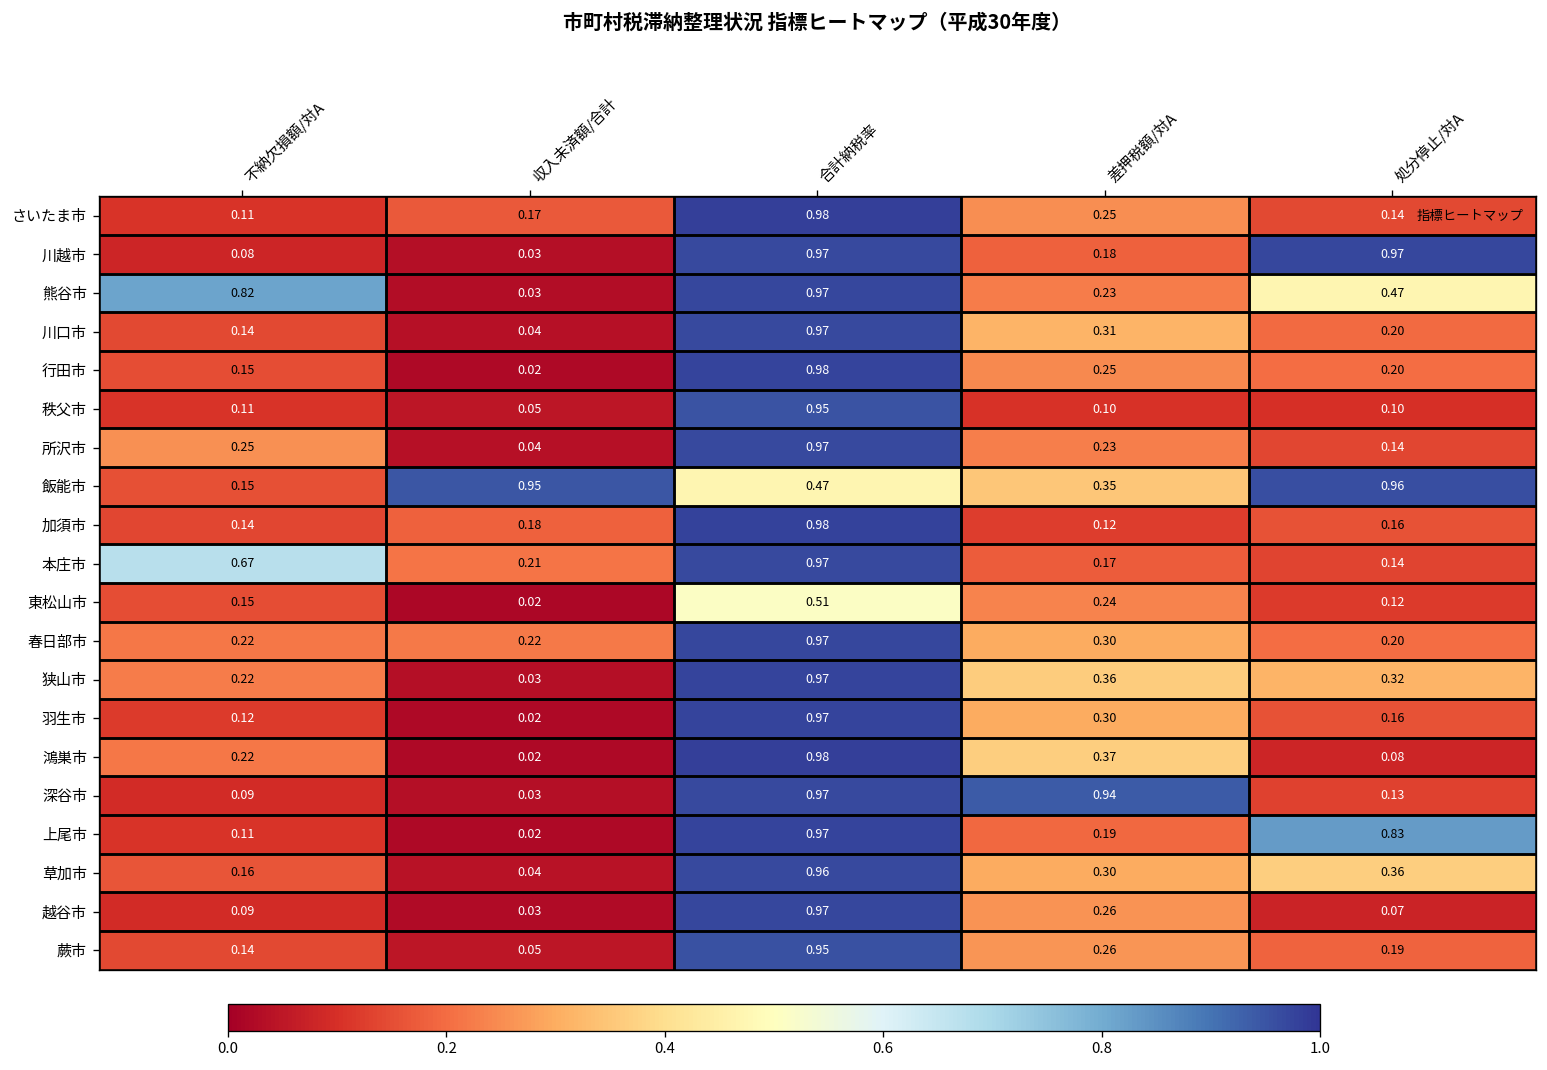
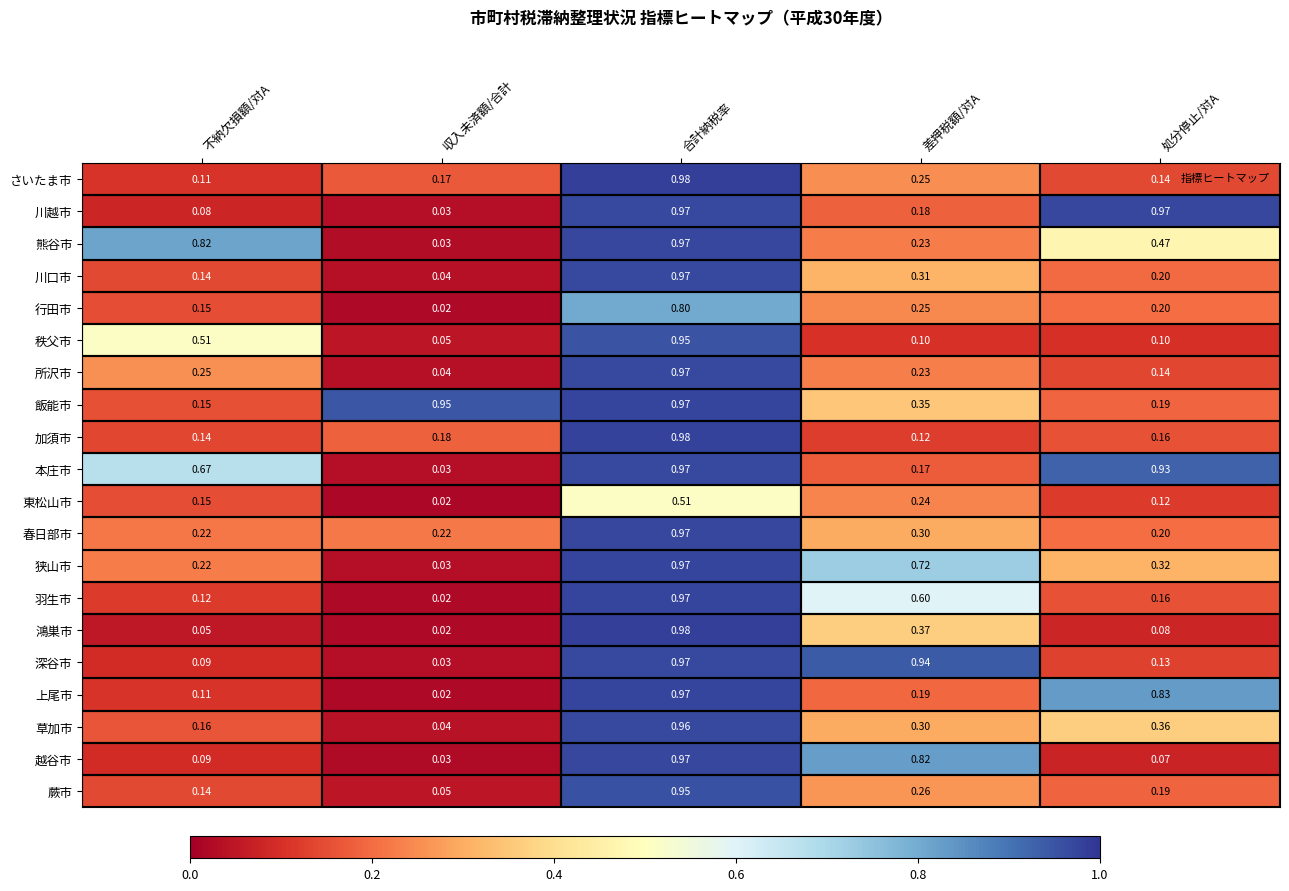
  {
    "さいたま市": {
      "不納欠損額/対A": 0.11,
      "収入未済額/合計": 0.17,
      "合計納税率": 0.98,
      "差押税額/対A": 0.25,
      "処分停止/対A": 0.14
    },
    "川越市": {
      "不納欠損額/対A": 0.08,
      "収入未済額/合計": 0.03,
      "合計納税率": 0.97,
      "差押税額/対A": 0.18,
      "処分停止/対A": 0.97
    },
    "熊谷市": {
      "不納欠損額/対A": 0.82,
      "収入未済額/合計": 0.03,
      "合計納税率": 0.97,
      "差押税額/対A": 0.23,
      "処分停止/対A": 0.47
    },
    "川口市": {
      "不納欠損額/対A": 0.14,
      "収入未済額/合計": 0.04,
      "合計納税率": 0.97,
      "差押税額/対A": 0.31,
      "処分停止/対A": 0.20
    },
    "行田市": {
      "不納欠損額/対A": 0.15,
      "収入未済額/合計": 0.02,
-     "合計納税率": 0.98,
+     "合計納税率": 0.80,
      "差押税額/対A": 0.25,
      "処分停止/対A": 0.20
    },
    "秩父市": {
-     "不納欠損額/対A": 0.11,
+     "不納欠損額/対A": 0.51,
      "収入未済額/合計": 0.05,
      "合計納税率": 0.95,
      "差押税額/対A": 0.10,
      "処分停止/対A": 0.10
    },
    "所沢市": {
      "不納欠損額/対A": 0.25,
      "収入未済額/合計": 0.04,
      "合計納税率": 0.97,
      "差押税額/対A": 0.23,
      "処分停止/対A": 0.14
    },
    "飯能市": {
      "不納欠損額/対A": 0.15,
      "収入未済額/合計": 0.95,
-     "合計納税率": 0.47,
+     "合計納税率": 0.97,
      "差押税額/対A": 0.35,
-     "処分停止/対A": 0.96
+     "処分停止/対A": 0.19
    },
    "加須市": {
      "不納欠損額/対A": 0.14,
      "収入未済額/合計": 0.18,
      "合計納税率": 0.98,
      "差押税額/対A": 0.12,
      "処分停止/対A": 0.16
    },
    "本庄市": {
      "不納欠損額/対A": 0.67,
-     "収入未済額/合計": 0.21,
+     "収入未済額/合計": 0.03,
      "合計納税率": 0.97,
      "差押税額/対A": 0.17,
-     "処分停止/対A": 0.14
+     "処分停止/対A": 0.93
    },
    "東松山市": {
      "不納欠損額/対A": 0.15,
      "収入未済額/合計": 0.02,
      "合計納税率": 0.51,
      "差押税額/対A": 0.24,
      "処分停止/対A": 0.12
    },
    "春日部市": {
      "不納欠損額/対A": 0.22,
      "収入未済額/合計": 0.22,
      "合計納税率": 0.97,
      "差押税額/対A": 0.30,
      "処分停止/対A": 0.20
    },
    "狭山市": {
      "不納欠損額/対A": 0.22,
      "収入未済額/合計": 0.03,
      "合計納税率": 0.97,
-     "差押税額/対A": 0.36,
+     "差押税額/対A": 0.72,
      "処分停止/対A": 0.32
    },
    "羽生市": {
      "不納欠損額/対A": 0.12,
      "収入未済額/合計": 0.02,
      "合計納税率": 0.97,
-     "差押税額/対A": 0.30,
+     "差押税額/対A": 0.60,
      "処分停止/対A": 0.16
    },
    "鴻巣市": {
-     "不納欠損額/対A": 0.22,
+     "不納欠損額/対A": 0.05,
      "収入未済額/合計": 0.02,
      "合計納税率": 0.98,
      "差押税額/対A": 0.37,
      "処分停止/対A": 0.08
    },
    "深谷市": {
      "不納欠損額/対A": 0.09,
      "収入未済額/合計": 0.03,
      "合計納税率": 0.97,
      "差押税額/対A": 0.94,
      "処分停止/対A": 0.13
    },
    "上尾市": {
      "不納欠損額/対A": 0.11,
      "収入未済額/合計": 0.02,
      "合計納税率": 0.97,
      "差押税額/対A": 0.19,
      "処分停止/対A": 0.83
    },
    "草加市": {
      "不納欠損額/対A": 0.16,
      "収入未済額/合計": 0.04,
      "合計納税率": 0.96,
      "差押税額/対A": 0.30,
      "処分停止/対A": 0.36
    },
    "越谷市": {
      "不納欠損額/対A": 0.09,
      "収入未済額/合計": 0.03,
      "合計納税率": 0.97,
-     "差押税額/対A": 0.26,
+     "差押税額/対A": 0.82,
      "処分停止/対A": 0.07
    },
    "蕨市": {
      "不納欠損額/対A": 0.14,
      "収入未済額/合計": 0.05,
      "合計納税率": 0.95,
      "差押税額/対A": 0.26,
      "処分停止/対A": 0.19
    }
  }
